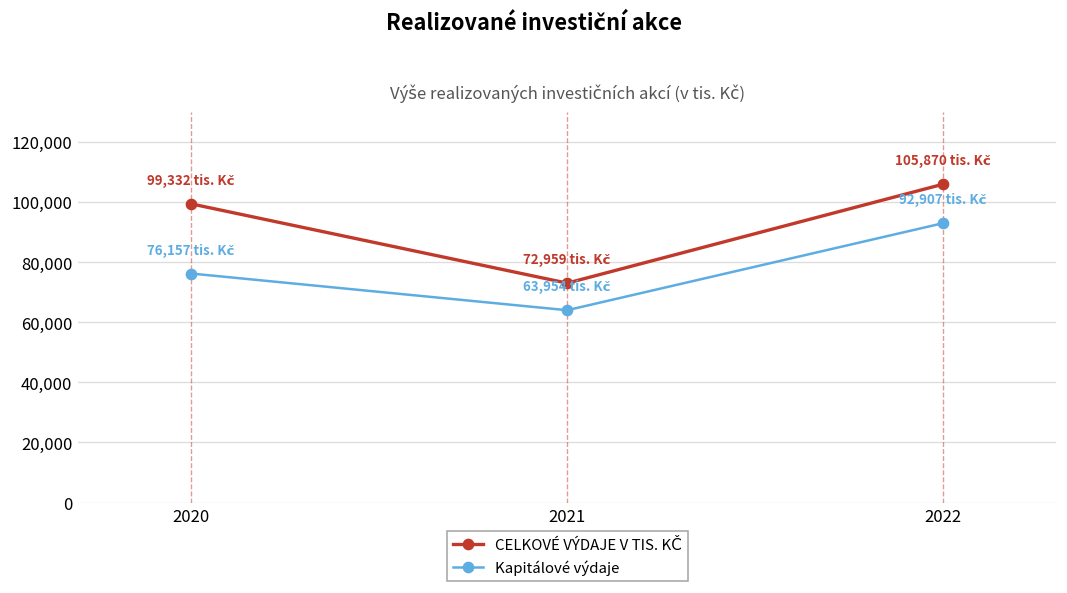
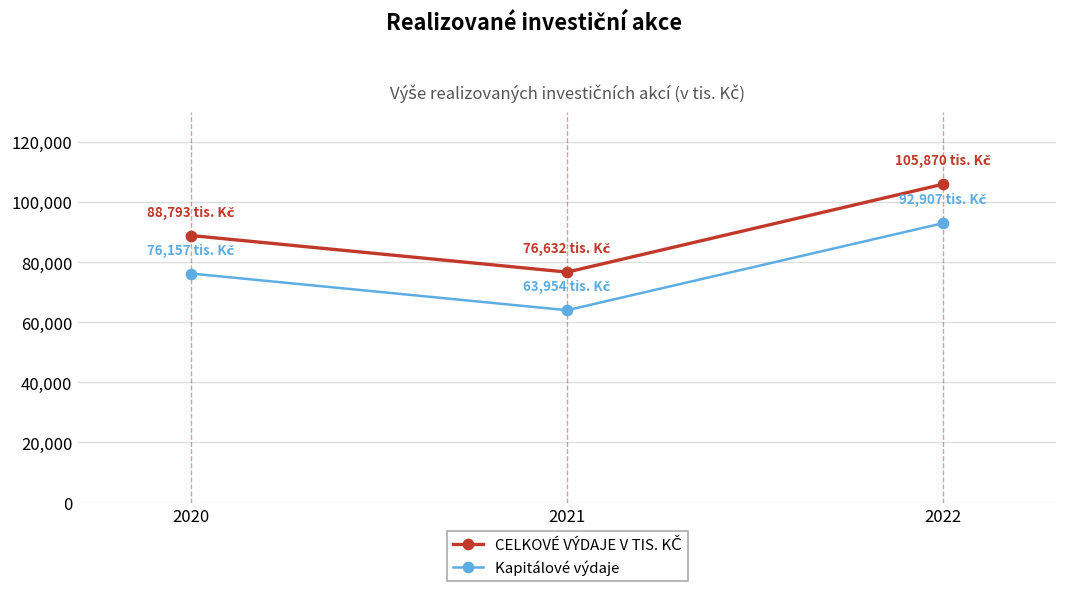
  {
    "CELKOVÉ VÝDAJE V TIS. KČ": {
-     "2020": "99,332",
-     "2021": "72,959",
+     "2020": "88,793",
+     "2021": "76,632",
      "2022": "105,870"
    },
    "Kapitálové výdaje": {
      "2020": "76,157",
      "2022": "92,907"
    }
  }
